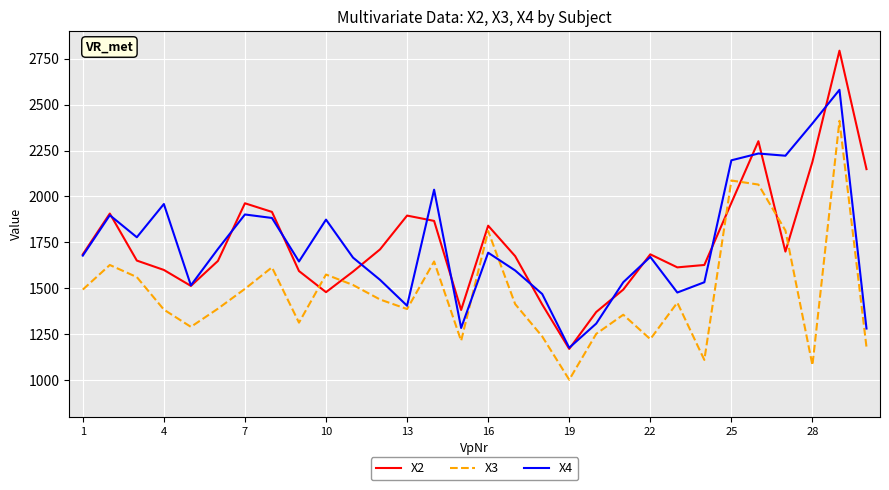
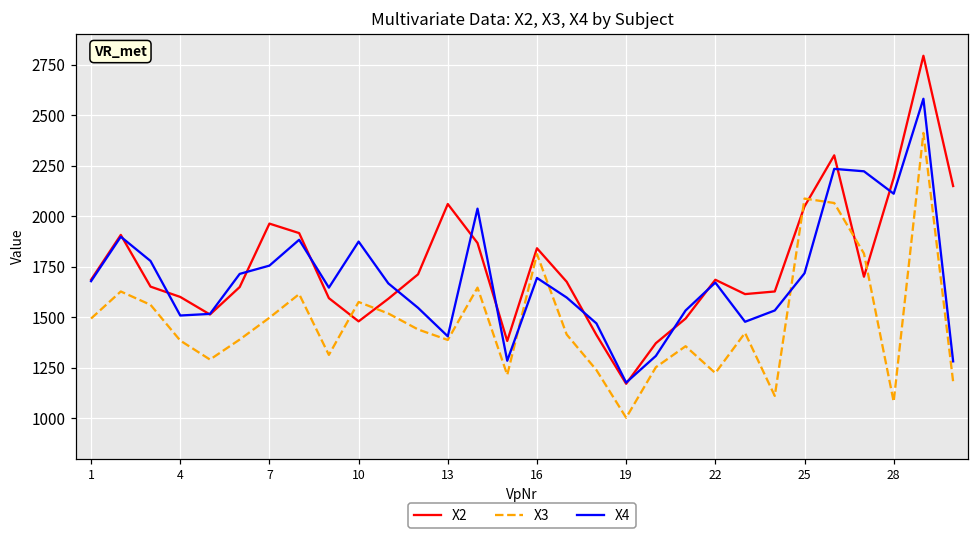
  {
    "X2": {
      "4": 1600,
      "7": 1960,
      "10": 1480,
-     "13": 1900,
+     "13": 2060,
      "16": 1840,
      "22": 1690,
-     "25": 1970,
+     "25": 2050,
      "28": 2190
    },
    "X3": {
      "1": 1490,
      "4": 1380,
      "7": 1500,
      "10": 1580,
      "13": 1390,
      "16": 1810,
      "19": 1000,
      "22": 1220,
      "25": 2090,
      "28": 1080
    },
    "X4": {
-     "4": 1960,
-     "7": 1900,
+     "4": 1510,
+     "7": 1760,
      "10": 1870,
      "13": 1410,
      "16": 1690,
      "22": 1670,
-     "25": 2200,
-     "28": 2400
+     "25": 1720,
+     "28": 2110
    }
  }
